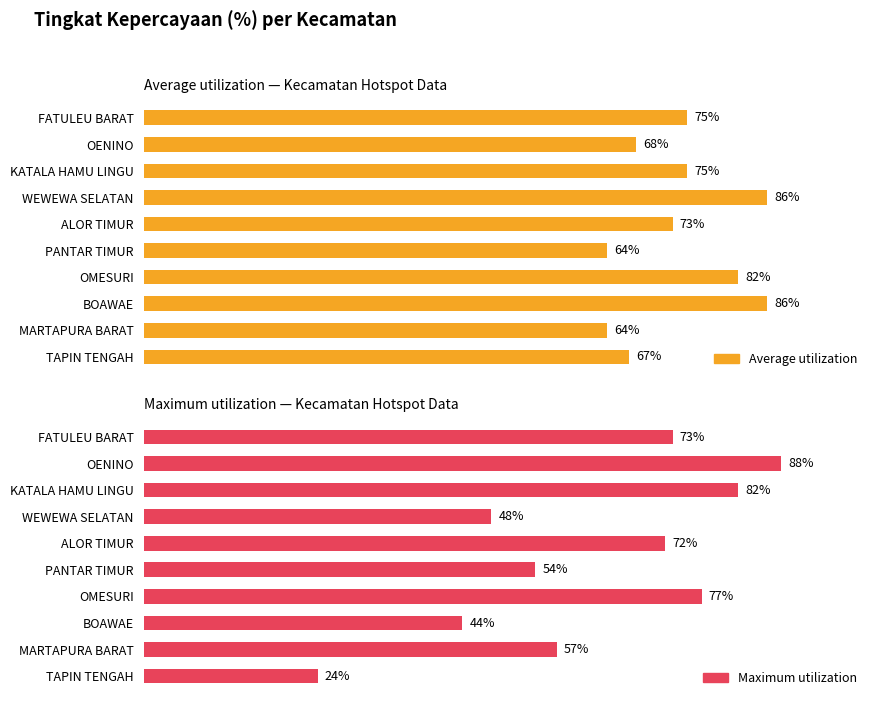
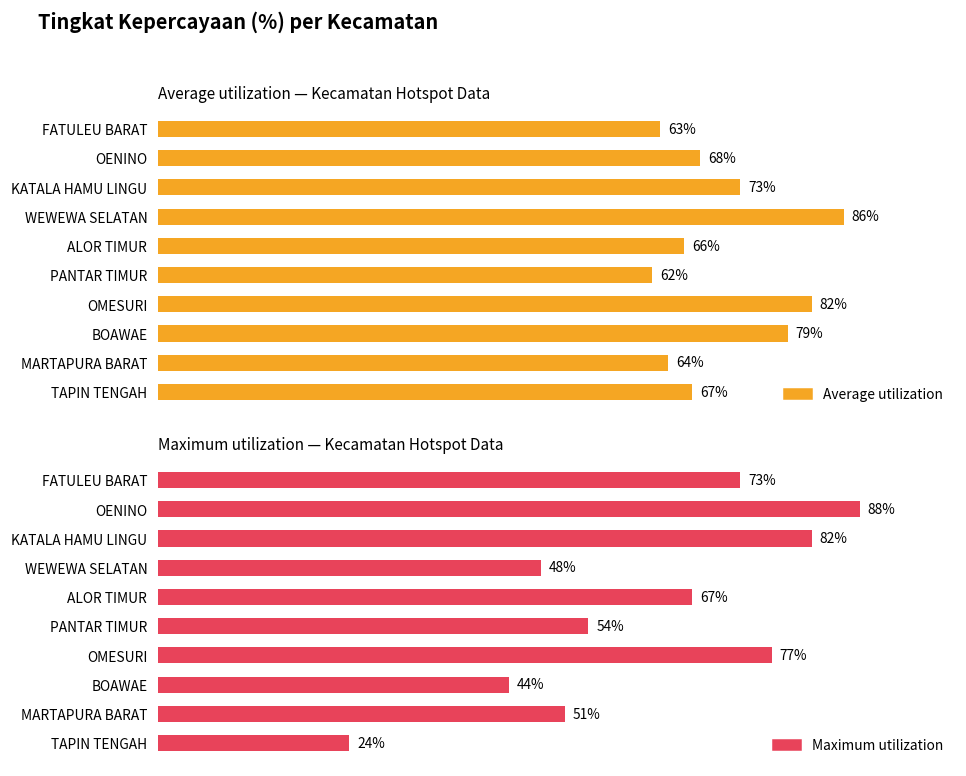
  {
    "Average utilization — Kecamatan Hotspot Data": {
-     "FATULEU BARAT": "75%",
+     "FATULEU BARAT": "63%",
      "OENINO": "68%",
-     "KATALA HAMU LINGU": "75%",
+     "KATALA HAMU LINGU": "73%",
      "WEWEWA SELATAN": "86%",
-     "ALOR TIMUR": "73%",
-     "PANTAR TIMUR": "64%",
+     "ALOR TIMUR": "66%",
+     "PANTAR TIMUR": "62%",
      "OMESURI": "82%",
-     "BOAWAE": "86%",
+     "BOAWAE": "79%",
      "MARTAPURA BARAT": "64%",
      "TAPIN TENGAH": "67%"
    },
    "Maximum utilization — Kecamatan Hotspot Data": {
      "FATULEU BARAT": "73%",
      "OENINO": "88%",
      "KATALA HAMU LINGU": "82%",
      "WEWEWA SELATAN": "48%",
-     "ALOR TIMUR": "72%",
+     "ALOR TIMUR": "67%",
      "PANTAR TIMUR": "54%",
      "OMESURI": "77%",
      "BOAWAE": "44%",
-     "MARTAPURA BARAT": "57%",
+     "MARTAPURA BARAT": "51%",
      "TAPIN TENGAH": "24%"
    }
  }
